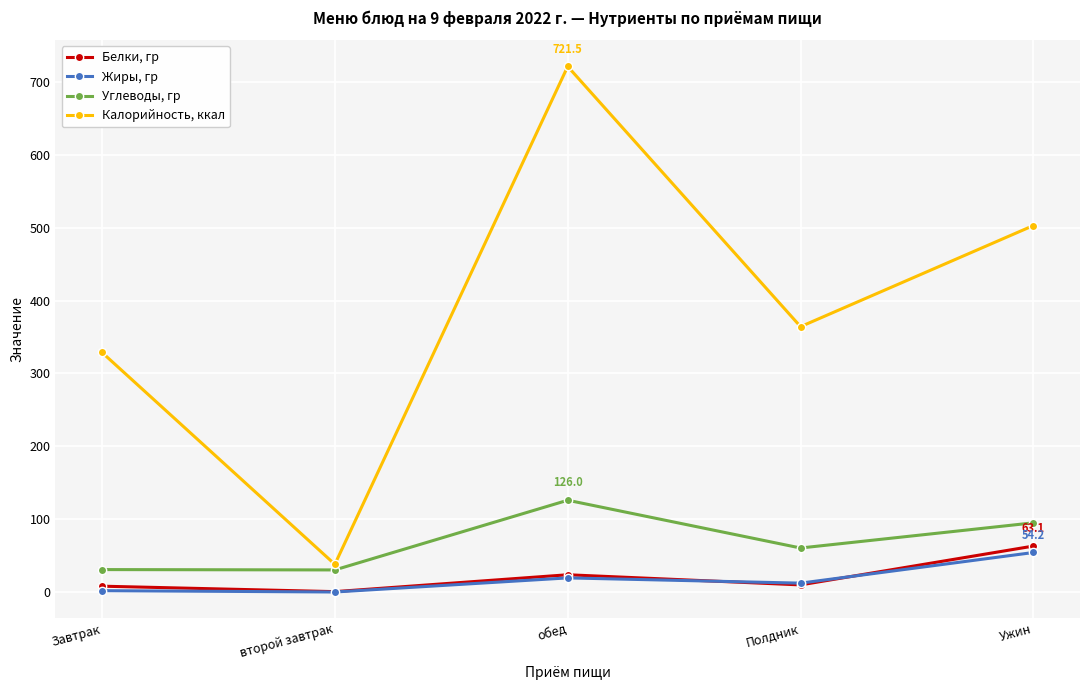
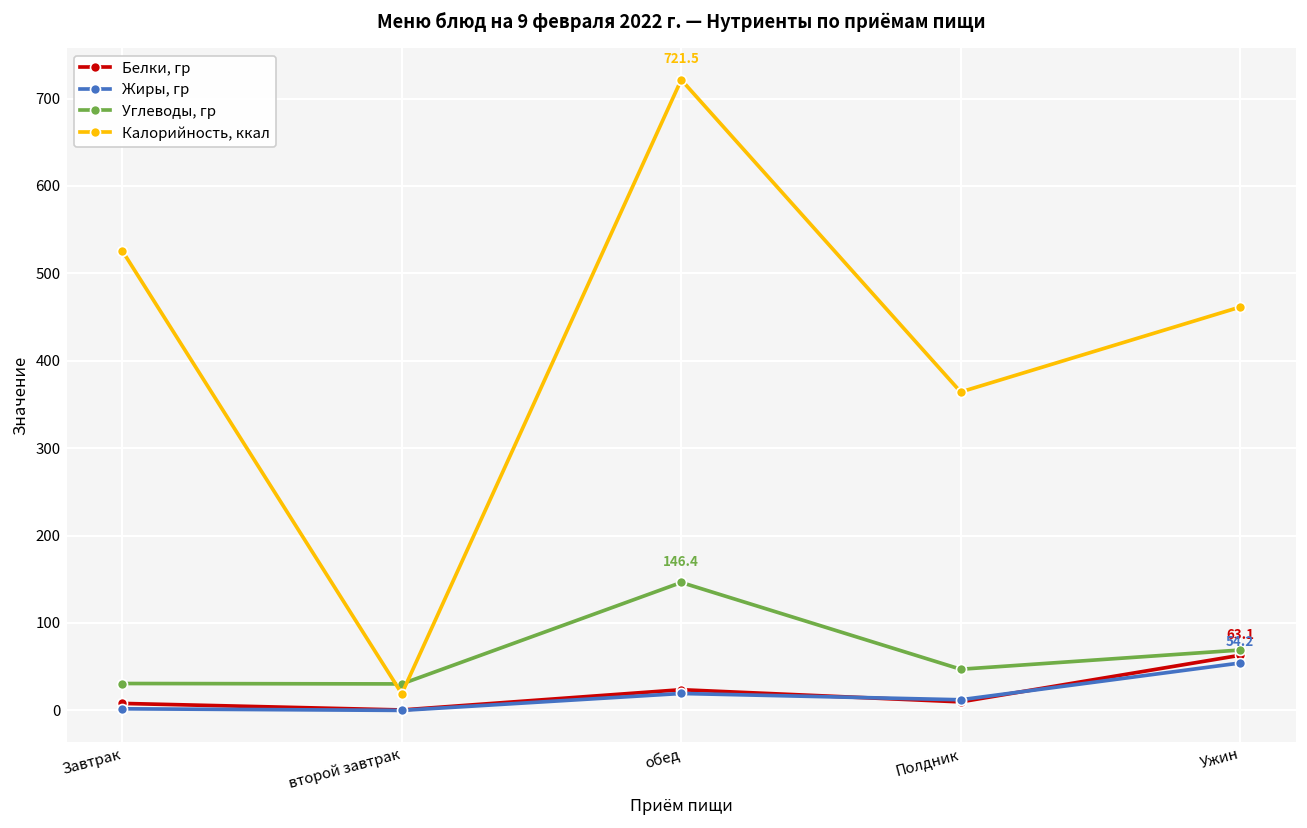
  {
    "Белки, гр": {
      "Завтрак": 10,
      "обед": 20
    },
    "Жиры, гр": {
      "Завтрак": 0,
      "обед": 20
    },
    "Углеводы, гр": {
-     "обед": 126.0,
-     "Полдник": 60,
-     "Ужин": 90
+     "обед": 146.4,
+     "Полдник": 50,
+     "Ужин": 70
    },
    "Калорийность, ккал": {
-     "Завтрак": 330,
-     "второй завтрак": 40,
+     "Завтрак": 530,
+     "второй завтрак": 20,
      "Полдник": 360,
-     "Ужин": 500
+     "Ужин": 460
    }
  }
